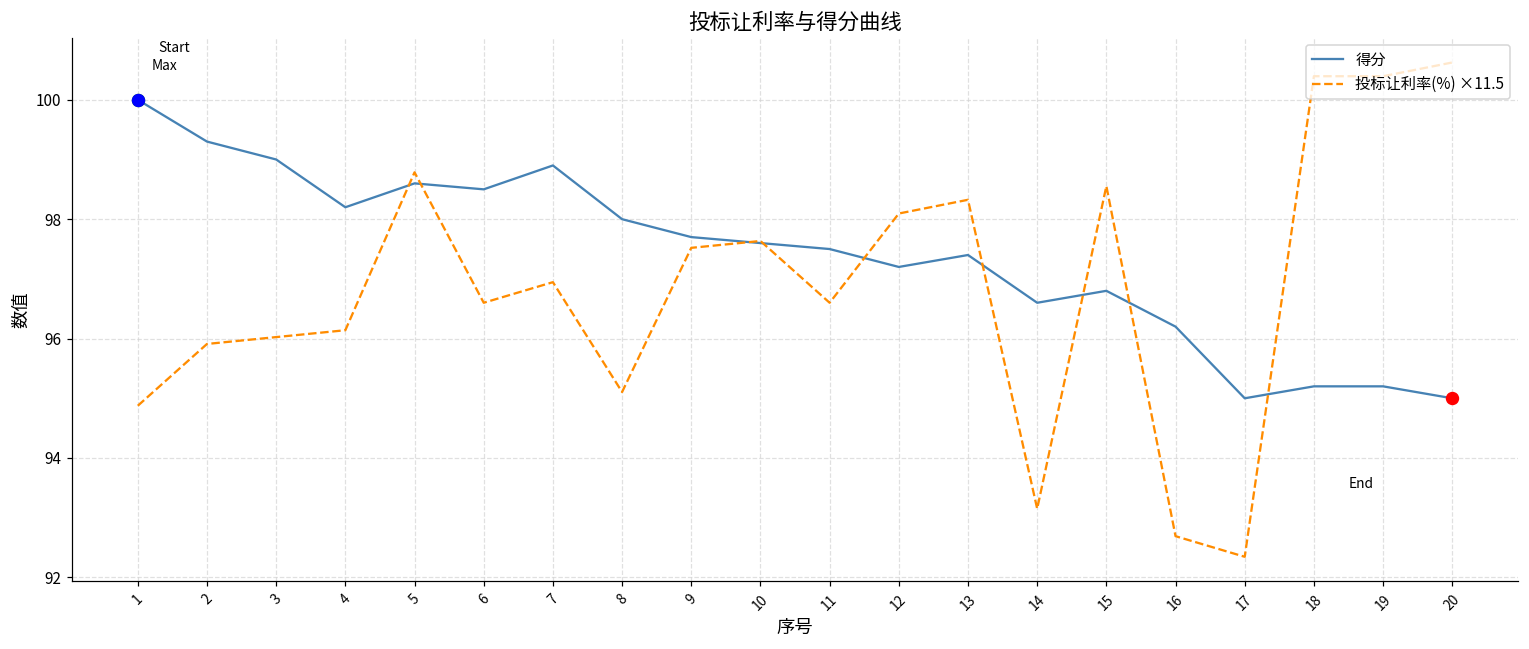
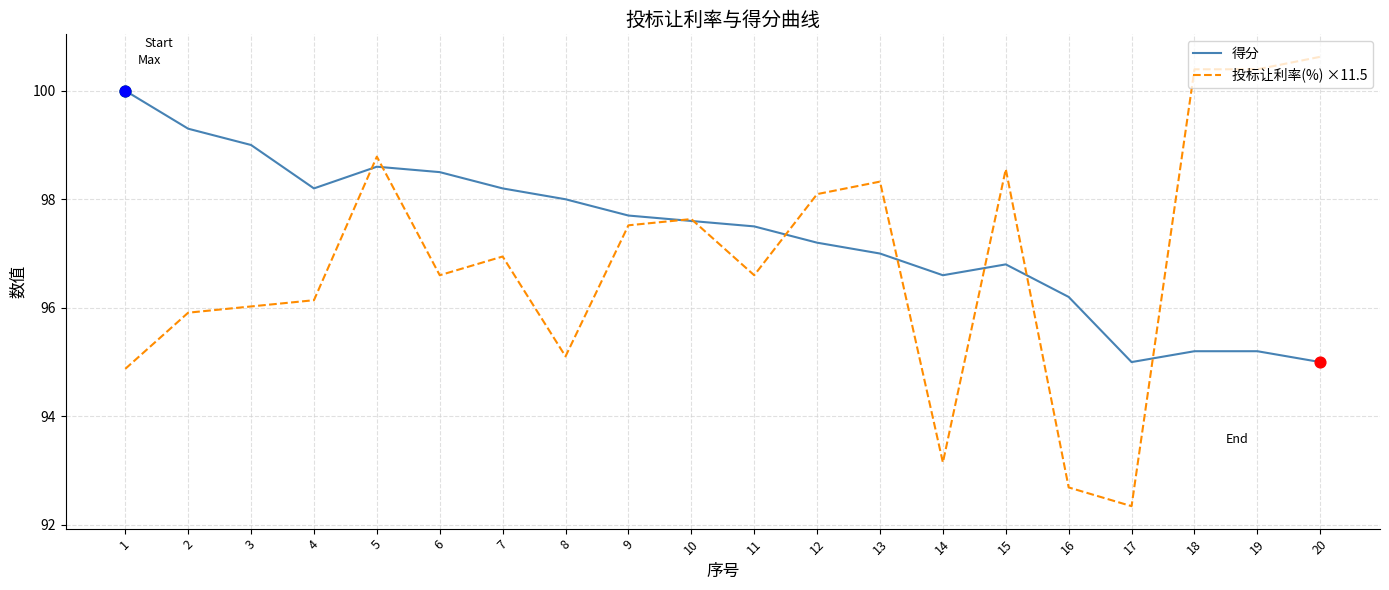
  {
    "得分": {
      "2": 99.3,
      "3": 99.0,
      "4": 98.2,
      "5": 98.6,
      "6": 98.5,
-     "7": 98.9,
+     "7": 98.2,
      "8": 98.0,
      "9": 97.7,
      "11": 97.5,
      "12": 97.2,
-     "13": 97.4,
+     "13": 97.0,
      "14": 96.6,
      "15": 96.8,
      "16": 96.2,
      "17": 95.0,
      "18": 95.2,
      "19": 95.2
    },
    "投标让利率(%) ×11.5": {
      "1": 94.9,
      "2": 95.9,
      "3": 96.0,
      "4": 96.1,
      "5": 98.8,
      "6": 96.6,
      "7": 96.9,
      "8": 95.1,
      "9": 97.5,
      "11": 96.6,
      "12": 98.1,
      "13": 98.3,
      "14": 93.1,
      "15": 98.6,
      "16": 92.7,
      "17": 92.3
    }
  }
